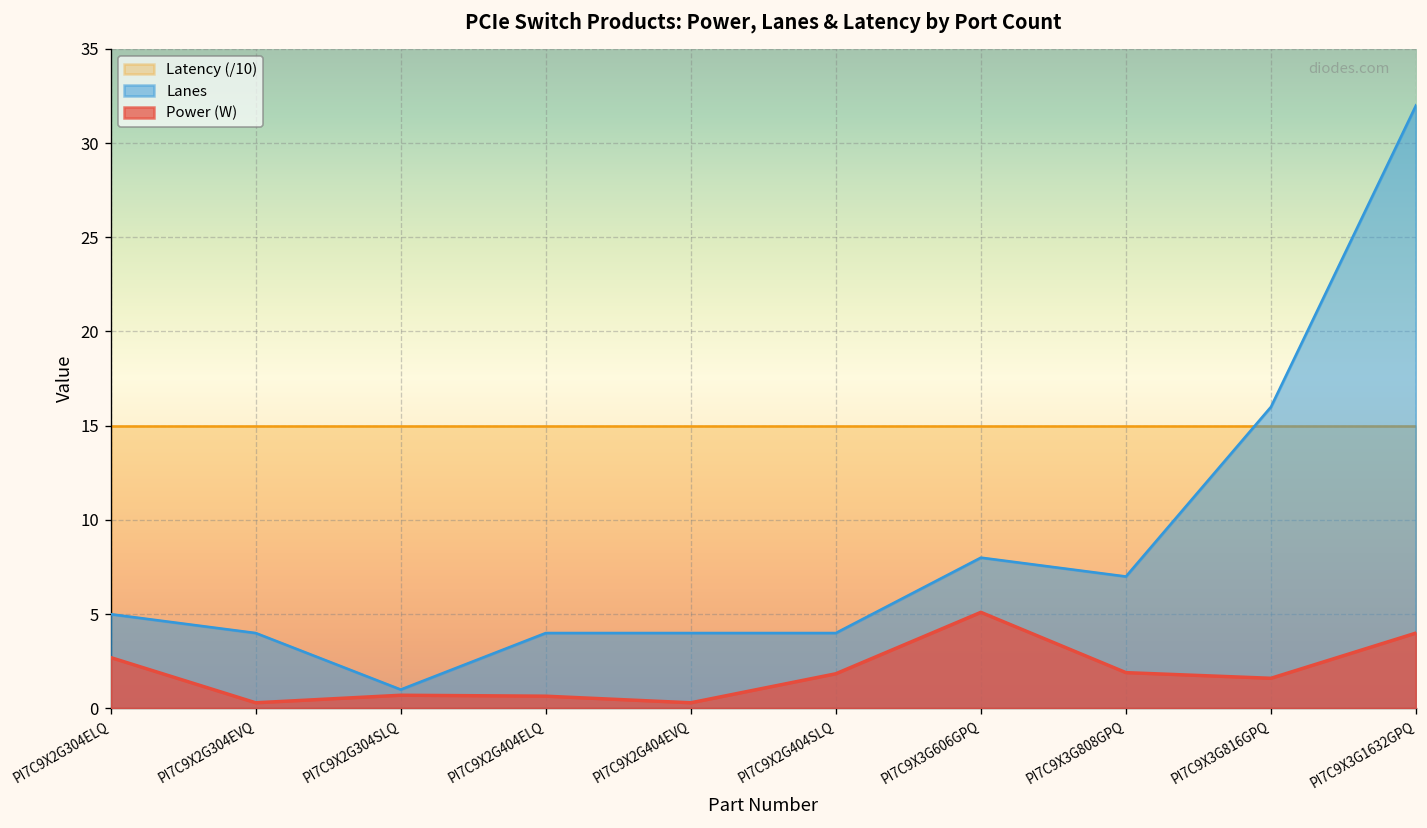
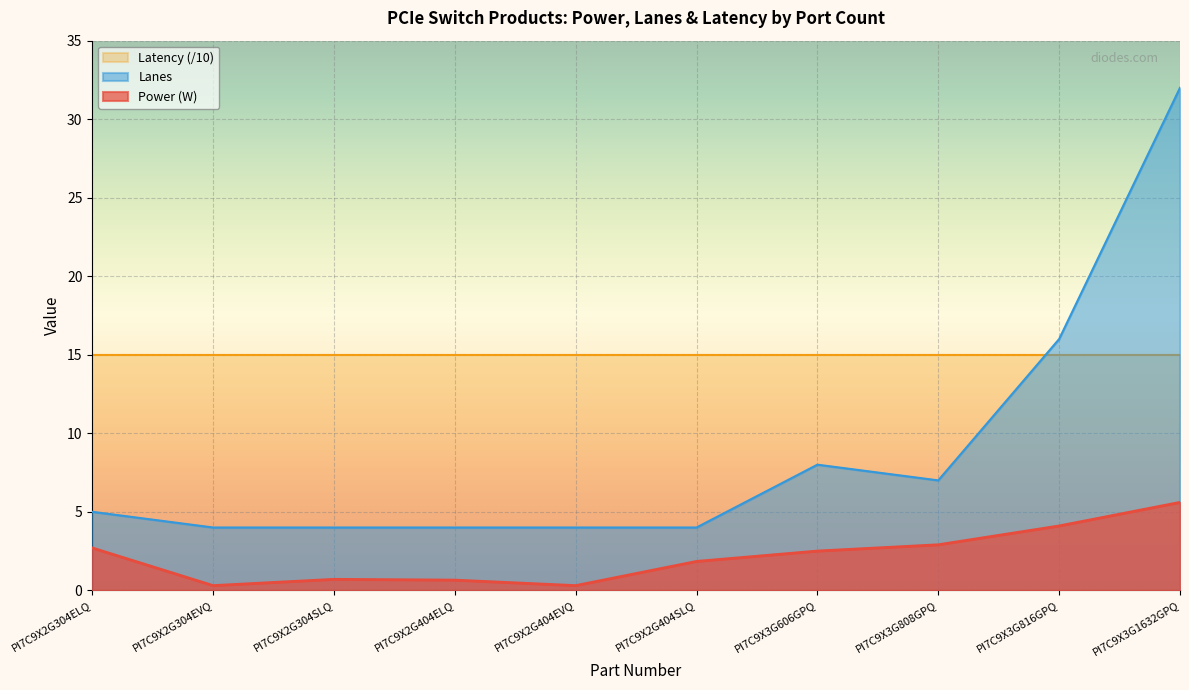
  {
    "Latency (/10)": {
      "PI7C9X2G304ELQ": 15.0,
      "PI7C9X2G304EVQ": 15.0,
      "PI7C9X2G304SLQ": 15.0,
      "PI7C9X2G404ELQ": 15.0,
      "PI7C9X2G404EVQ": 15.0,
      "PI7C9X2G404SLQ": 15.0,
      "PI7C9X3G606GPQ": 15.0,
      "PI7C9X3G808GPQ": 15.0,
      "PI7C9X3G816GPQ": 15.0,
      "PI7C9X3G1632GPQ": 15.0
    },
    "Lanes": {
      "PI7C9X2G304ELQ": 5,
      "PI7C9X2G304EVQ": 4,
-     "PI7C9X2G304SLQ": 1,
+     "PI7C9X2G304SLQ": 4,
      "PI7C9X2G404ELQ": 4,
      "PI7C9X2G404EVQ": 4,
      "PI7C9X2G404SLQ": 4,
      "PI7C9X3G606GPQ": 8,
      "PI7C9X3G808GPQ": 7,
      "PI7C9X3G816GPQ": 16,
      "PI7C9X3G1632GPQ": 32
    },
    "Power (W)": {
      "PI7C9X2G304ELQ": 2.7,
      "PI7C9X2G304EVQ": 0.3,
      "PI7C9X2G304SLQ": 0.7,
      "PI7C9X2G404ELQ": 0.7,
      "PI7C9X2G404EVQ": 0.3,
      "PI7C9X2G404SLQ": 1.8,
-     "PI7C9X3G606GPQ": 5.1,
-     "PI7C9X3G808GPQ": 1.9,
-     "PI7C9X3G816GPQ": 1.6,
-     "PI7C9X3G1632GPQ": 4.0
+     "PI7C9X3G606GPQ": 2.5,
+     "PI7C9X3G808GPQ": 2.9,
+     "PI7C9X3G816GPQ": 4.1,
+     "PI7C9X3G1632GPQ": 5.6
    }
  }
